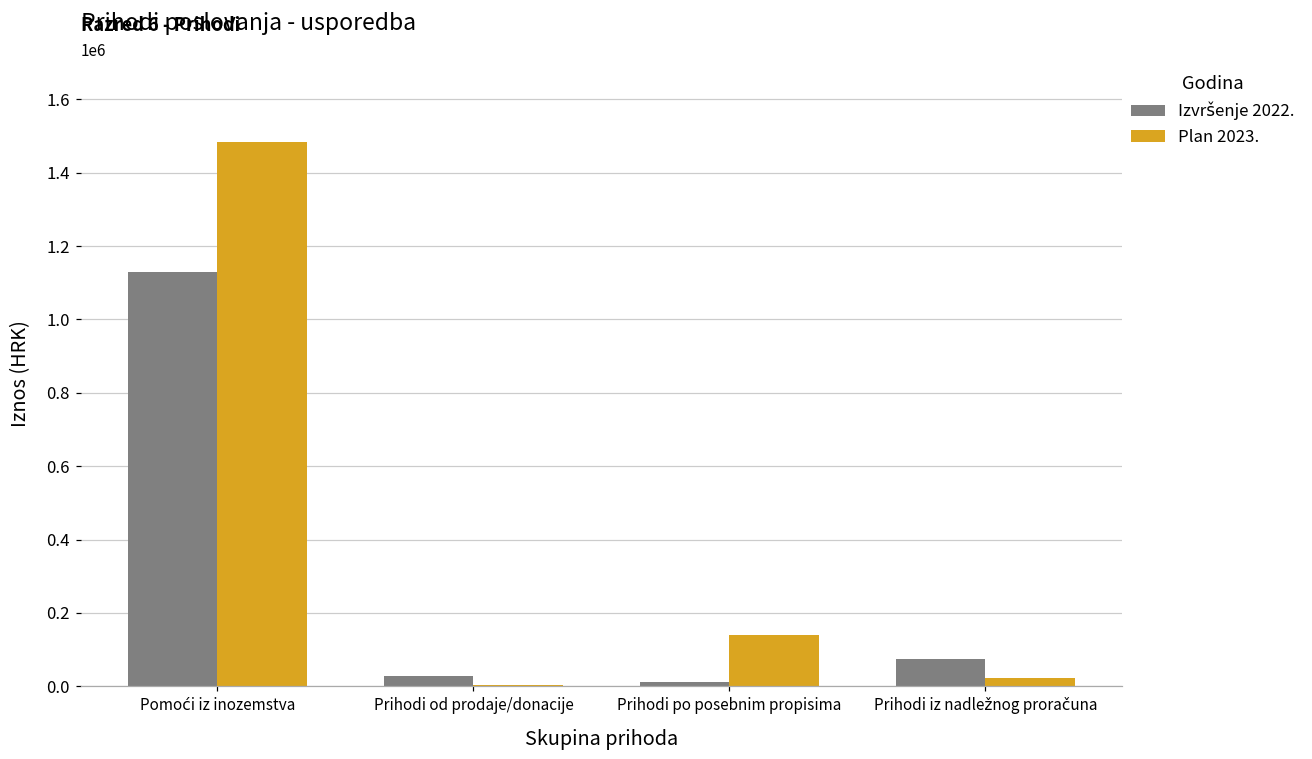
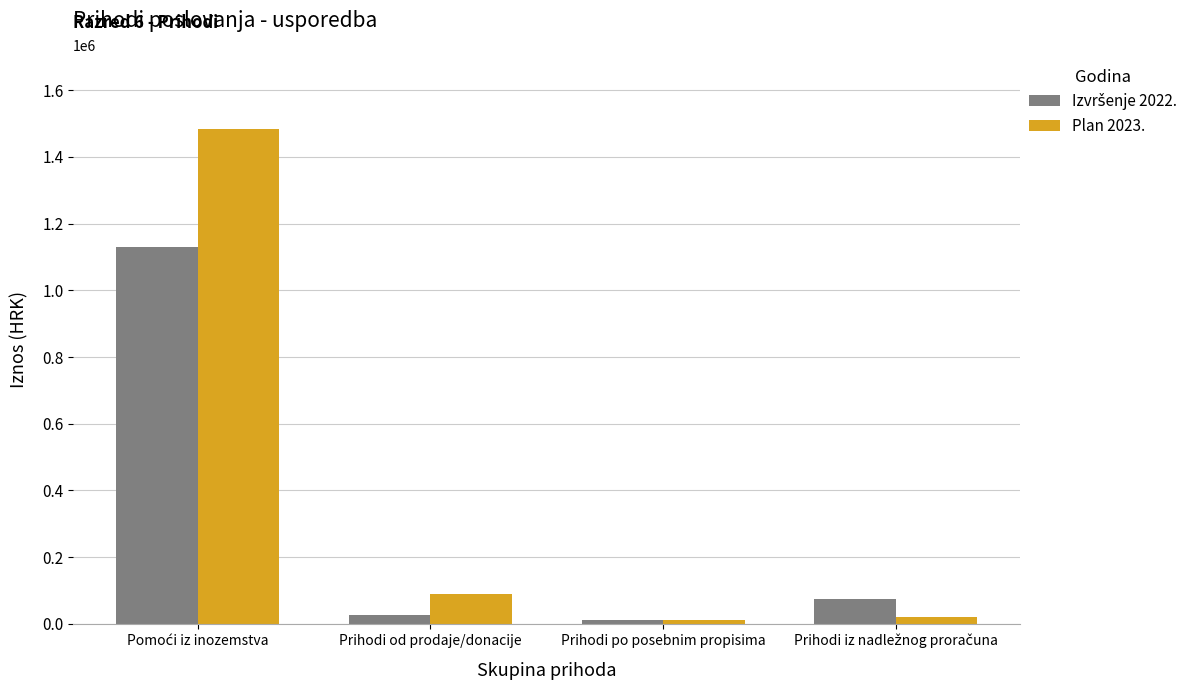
  {
    "Izvršenje 2022.": {
      "Pomoći iz inozemstva": 1130000,
      "Prihodi od prodaje/donacije": 30000,
      "Prihodi po posebnim propisima": 10000,
      "Prihodi iz nadležnog proračuna": 70000
    },
    "Plan 2023.": {
      "Pomoći iz inozemstva": 1480000,
-     "Prihodi od prodaje/donacije": 0,
-     "Prihodi po posebnim propisima": 140000,
+     "Prihodi od prodaje/donacije": 90000,
+     "Prihodi po posebnim propisima": 10000,
      "Prihodi iz nadležnog proračuna": 20000
    }
  }
